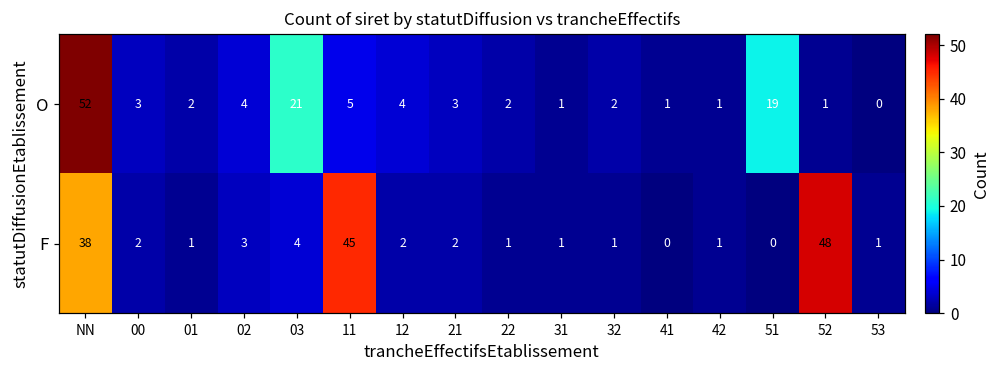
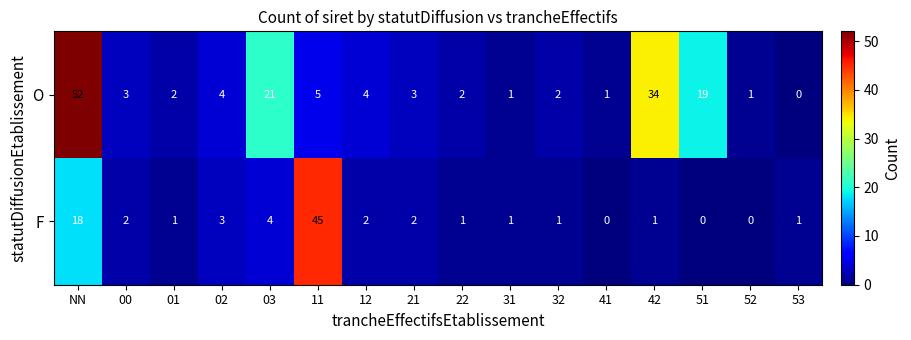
  {
    "O": {
      "NN": 52,
      "00": 3,
      "01": 2,
      "02": 4,
      "03": 21,
      "11": 5,
      "12": 4,
      "21": 3,
      "22": 2,
      "31": 1,
      "32": 2,
      "41": 1,
-     "42": 1,
+     "42": 34,
      "51": 19,
      "52": 1,
      "53": 0
    },
    "F": {
-     "NN": 38,
+     "NN": 18,
      "00": 2,
      "01": 1,
      "02": 3,
      "03": 4,
      "11": 45,
      "12": 2,
      "21": 2,
      "22": 1,
      "31": 1,
      "32": 1,
      "41": 0,
      "42": 1,
      "51": 0,
-     "52": 48,
+     "52": 0,
      "53": 1
    }
  }
